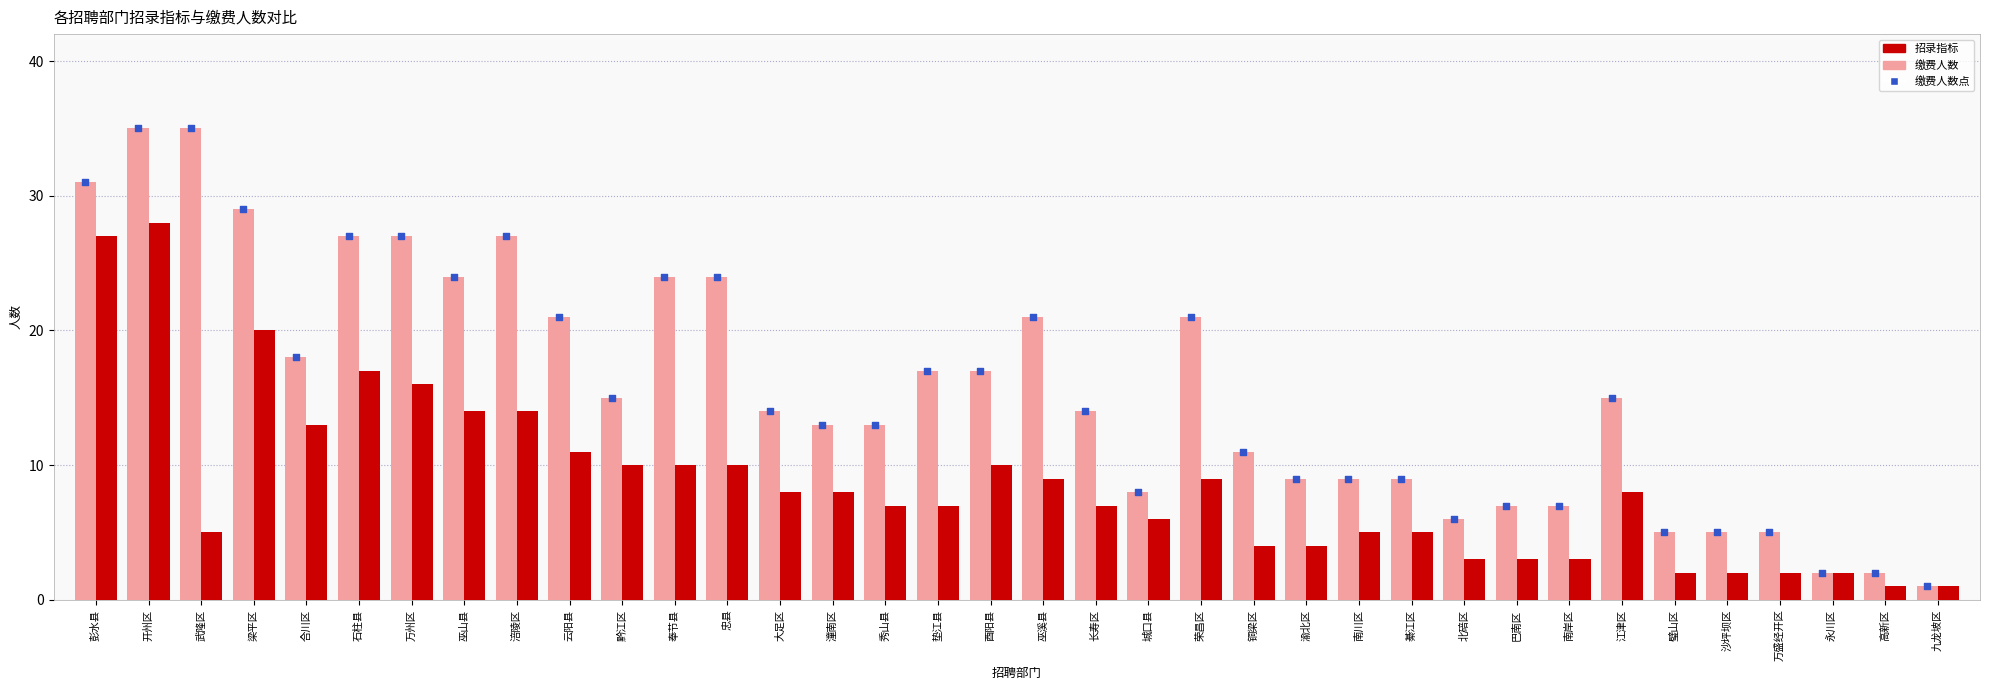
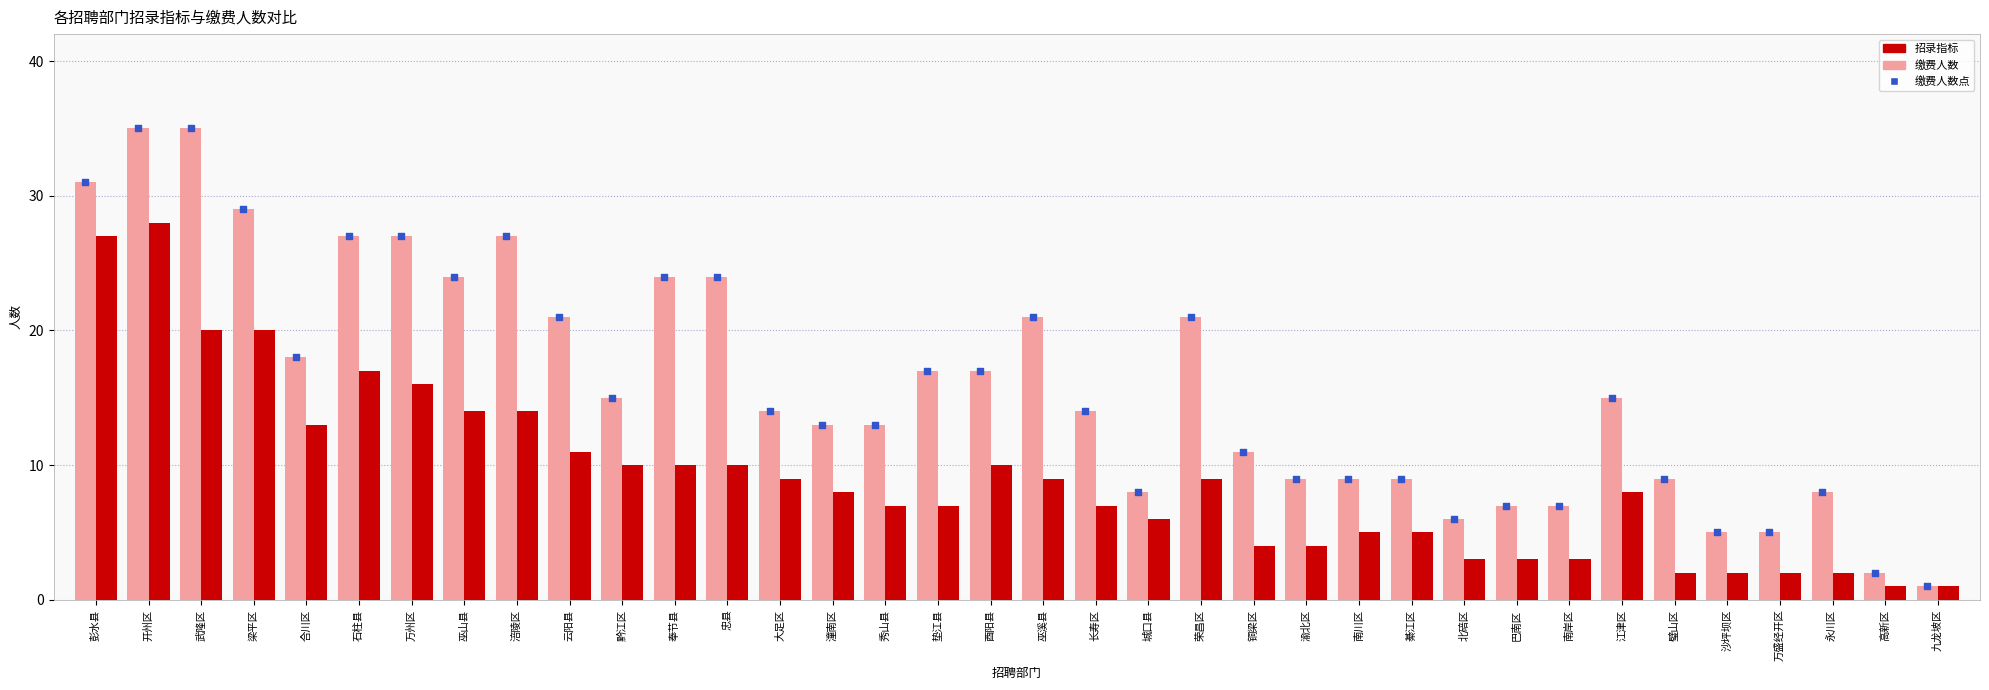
  {
    "缴费人数": {
      "彭水县": 31,
      "开州区": 35,
      "武隆区": 35,
      "梁平区": 29,
      "合川区": 18,
      "石柱县": 27,
      "万州区": 27,
      "巫山县": 24,
      "涪陵区": 27,
      "云阳县": 21,
      "黔江区": 15,
      "奉节县": 24,
      "忠县": 24,
      "大足区": 14,
      "潼南区": 13,
      "秀山县": 13,
      "垫江县": 17,
      "酉阳县": 17,
      "巫溪县": 21,
      "长寿区": 14,
      "城口县": 8,
      "荣昌区": 21,
      "铜梁区": 11,
      "渝北区": 9,
      "南川区": 9,
      "綦江区": 9,
      "北碚区": 6,
      "巴南区": 7,
      "南岸区": 7,
      "江津区": 15,
-     "璧山区": 5,
+     "璧山区": 9,
      "沙坪坝区": 5,
      "万盛经开区": 5,
-     "永川区": 2,
+     "永川区": 8,
      "高新区": 2,
      "九龙坡区": 1
    },
    "招录指标": {
      "彭水县": 27,
      "开州区": 28,
-     "武隆区": 5,
+     "武隆区": 20,
      "梁平区": 20,
      "合川区": 13,
      "石柱县": 17,
      "万州区": 16,
      "巫山县": 14,
      "涪陵区": 14,
      "云阳县": 11,
      "黔江区": 10,
      "奉节县": 10,
      "忠县": 10,
-     "大足区": 8,
+     "大足区": 9,
      "潼南区": 8,
      "秀山县": 7,
      "垫江县": 7,
      "酉阳县": 10,
      "巫溪县": 9,
      "长寿区": 7,
      "城口县": 6,
      "荣昌区": 9,
      "铜梁区": 4,
      "渝北区": 4,
      "南川区": 5,
      "綦江区": 5,
      "北碚区": 3,
      "巴南区": 3,
      "南岸区": 3,
      "江津区": 8,
      "璧山区": 2,
      "沙坪坝区": 2,
      "万盛经开区": 2,
      "永川区": 2,
      "高新区": 1,
      "九龙坡区": 1
    }
  }
